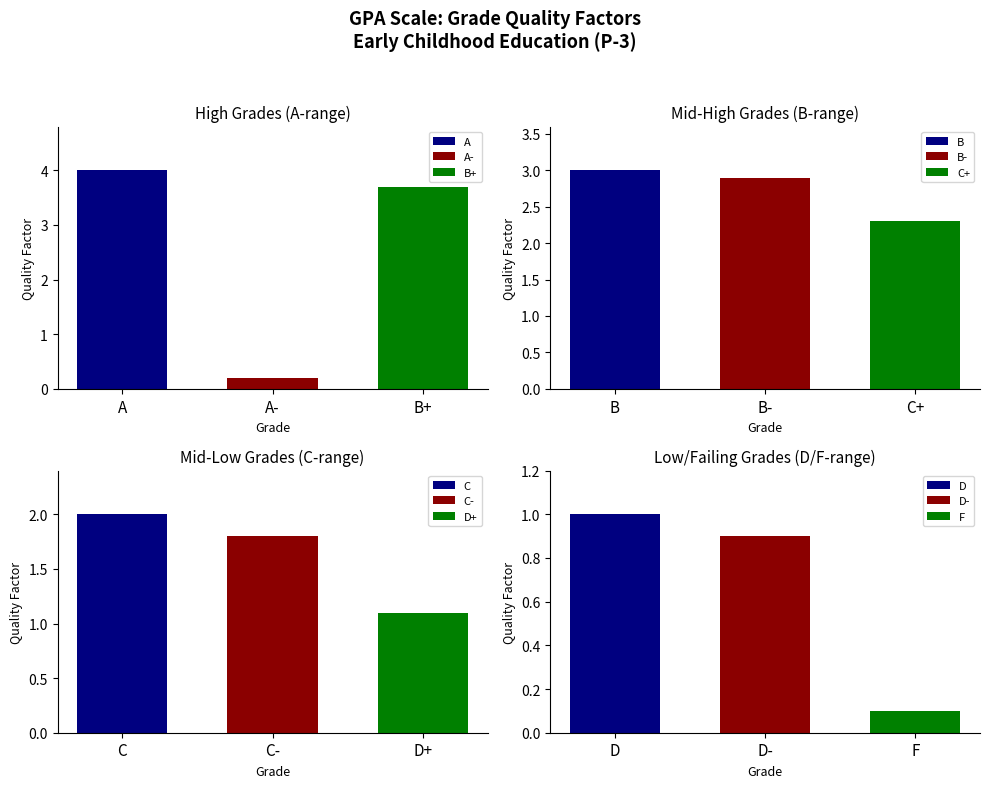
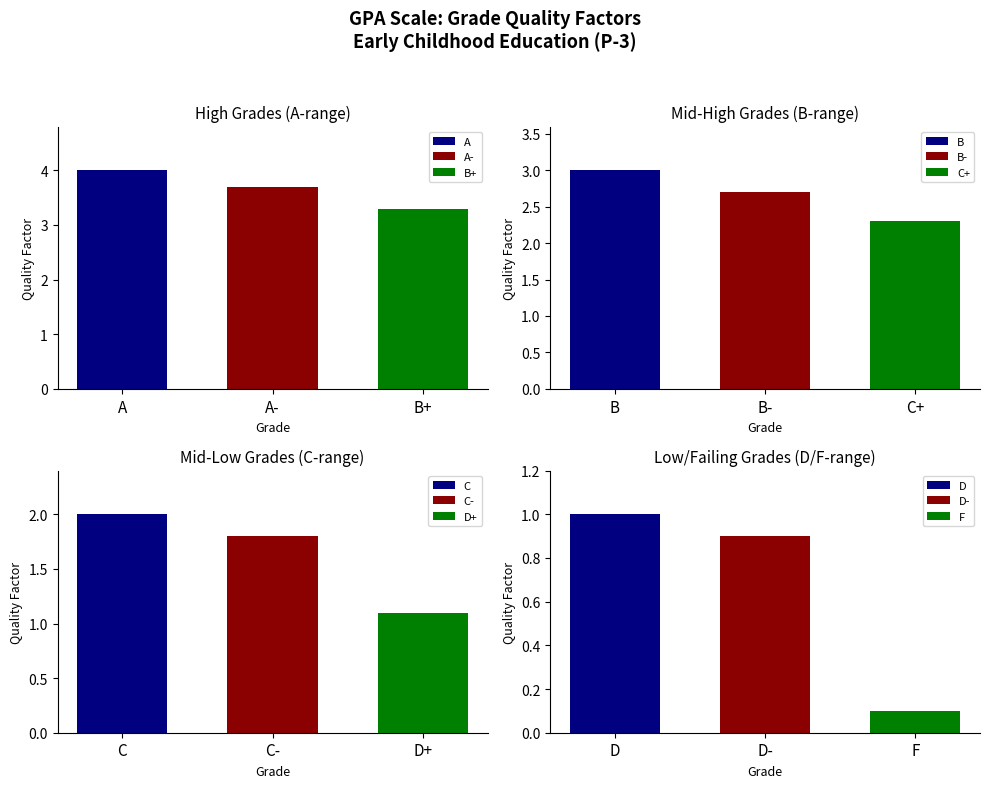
  {
    "High Grades (A-range)": {
      "A": 4.0,
-     "A-": 0.2,
-     "B+": 3.7
+     "A-": 3.7,
+     "B+": 3.3
    },
    "Mid-High Grades (B-range)": {
      "B": 3.0,
-     "B-": 2.9,
+     "B-": 2.7,
      "C+": 2.3
    },
    "Mid-Low Grades (C-range)": {
      "C": 2.00,
      "C-": 1.80,
      "D+": 1.10
    },
    "Low/Failing Grades (D/F-range)": {
      "D": 1.00,
      "D-": 0.90,
      "F": 0.10
    }
  }
